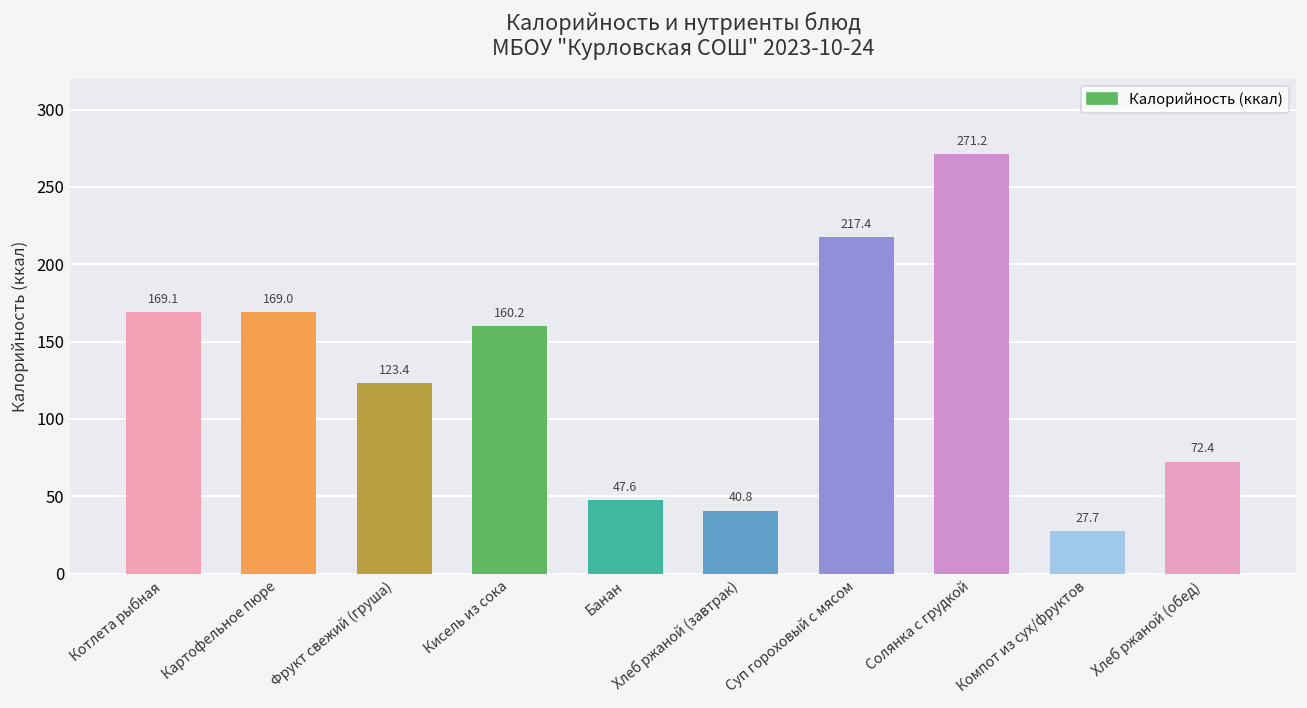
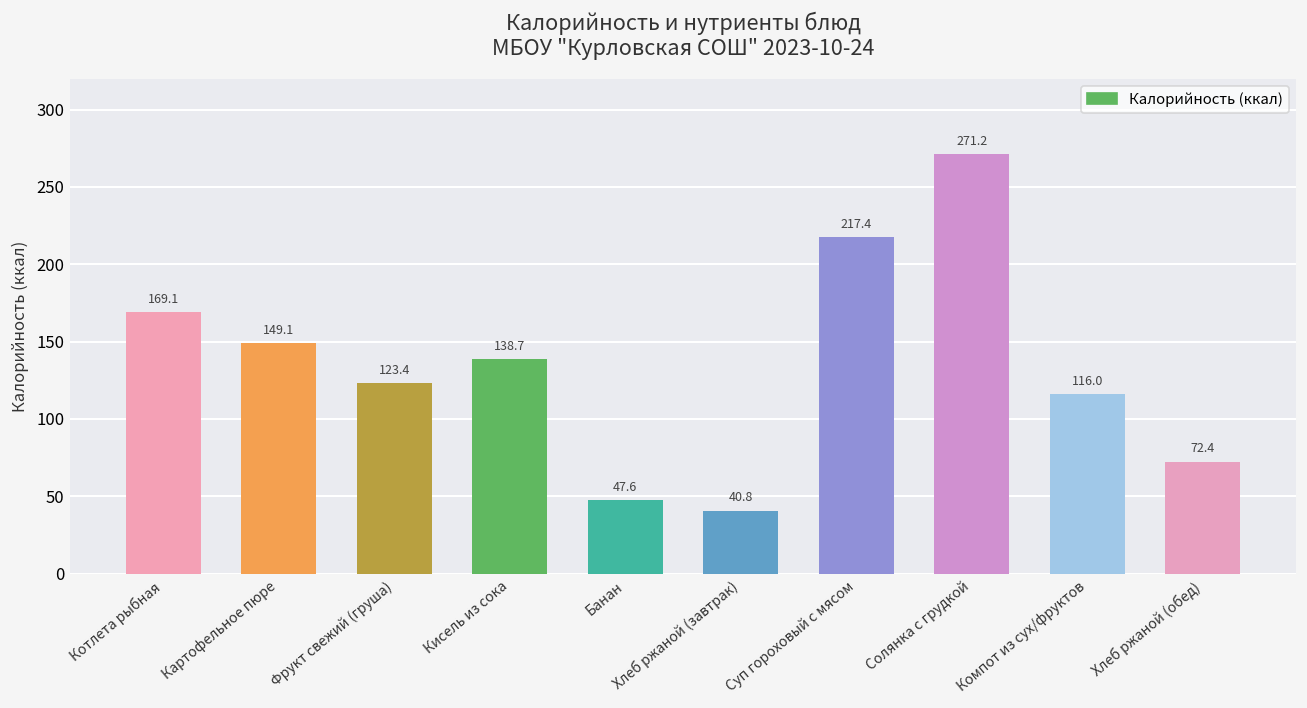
  {
    "Котлета рыбная": 169.1,
-   "Картофельное пюре": 169.0,
+   "Картофельное пюре": 149.1,
    "Фрукт свежий (груша)": 123.4,
-   "Кисель из сока": 160.2,
+   "Кисель из сока": 138.7,
    "Банан": 47.6,
    "Хлеб ржаной (завтрак)": 40.8,
    "Суп гороховый с мясом": 217.4,
    "Солянка с грудкой": 271.2,
-   "Компот из сух/фруктов": 27.7,
+   "Компот из сух/фруктов": 116.0,
    "Хлеб ржаной (обед)": 72.4
  }
